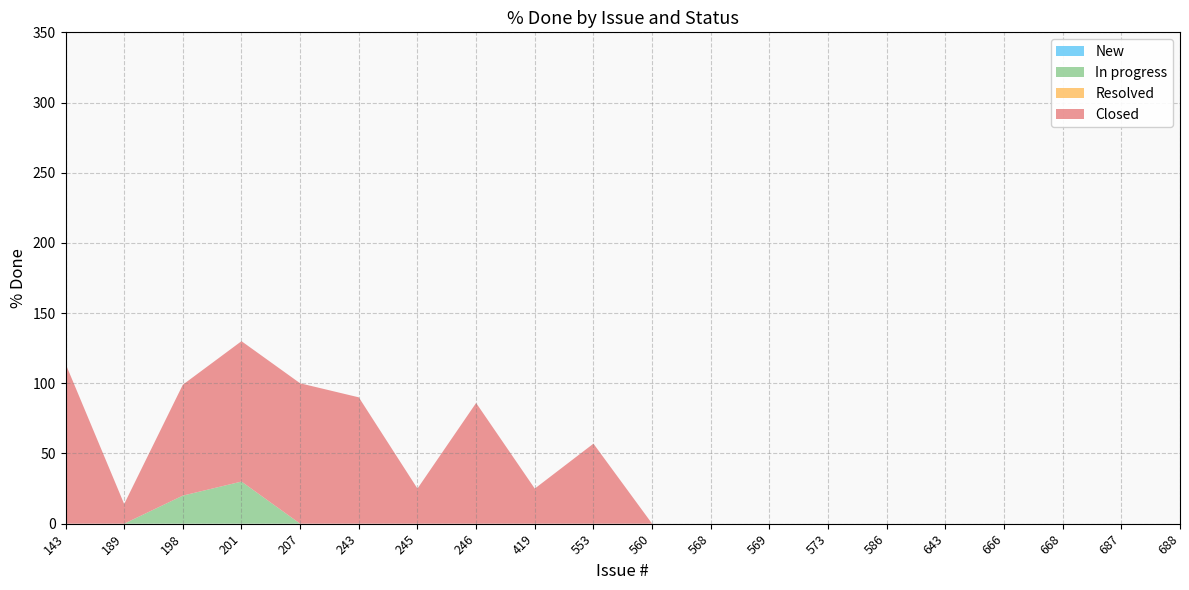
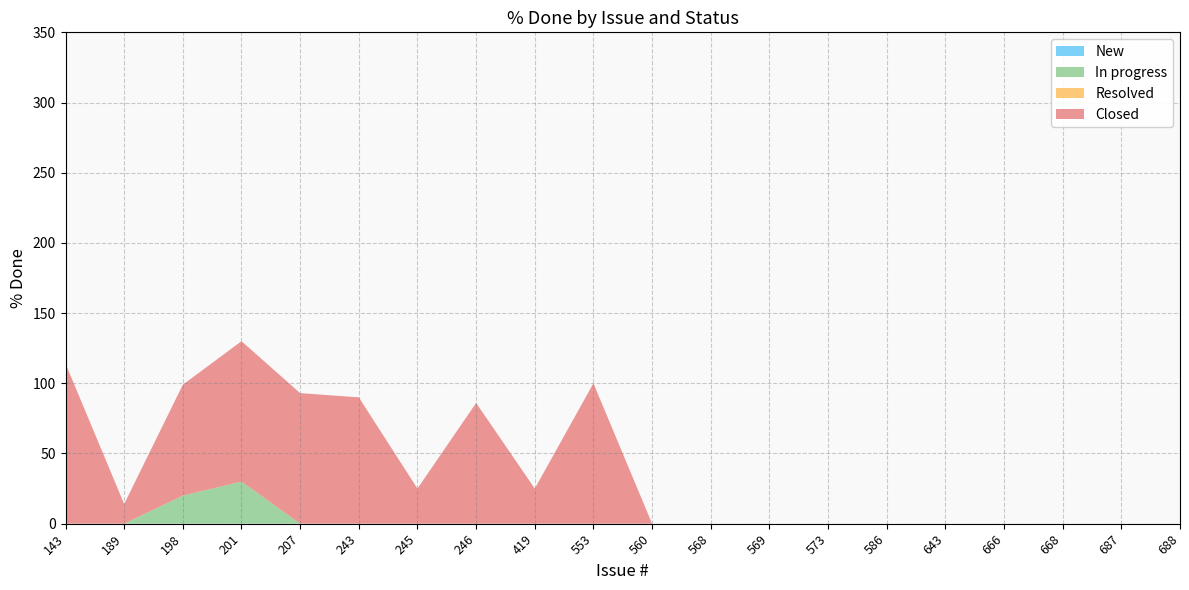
  {
    "New": {
      "198": 0,
      "201": 0
    },
    "Resolved": {
      "198": 20,
      "201": 30
    },
    "Closed": {
      "143": 114,
      "189": 14,
      "198": 79,
      "201": 100,
-     "207": 100,
+     "207": 93,
      "243": 90,
      "245": 25,
      "246": 86,
      "419": 25,
-     "553": 57
+     "553": 100
    }
  }
